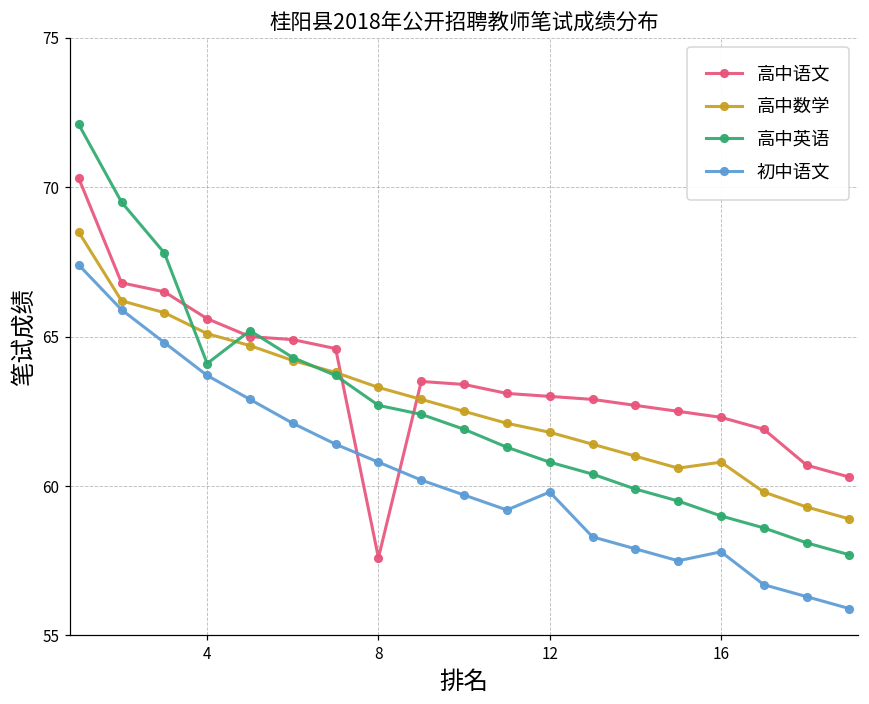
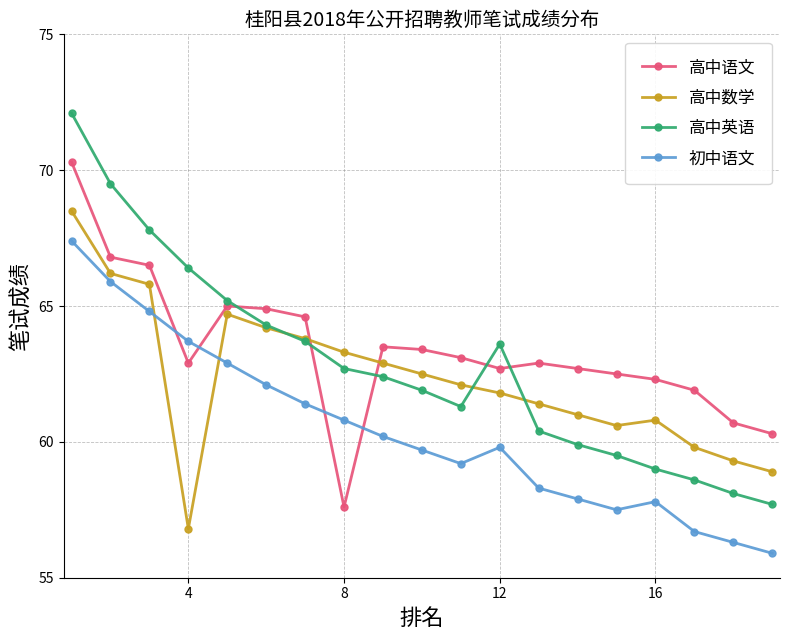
  {
    "高中语文": {
-     "4": 65.6,
+     "4": 62.9,
      "8": 57.6,
-     "12": 63.0,
+     "12": 62.7,
      "16": 62.3
    },
    "高中数学": {
-     "4": 65.1,
+     "4": 56.8,
      "8": 63.3,
      "12": 61.8,
      "16": 60.8
    },
    "高中英语": {
-     "4": 64.1,
+     "4": 66.4,
      "8": 62.7,
-     "12": 60.8,
+     "12": 63.6,
      "16": 59.0
    },
    "初中语文": {
      "4": 63.7,
      "8": 60.8,
      "12": 59.8,
      "16": 57.8
    }
  }
